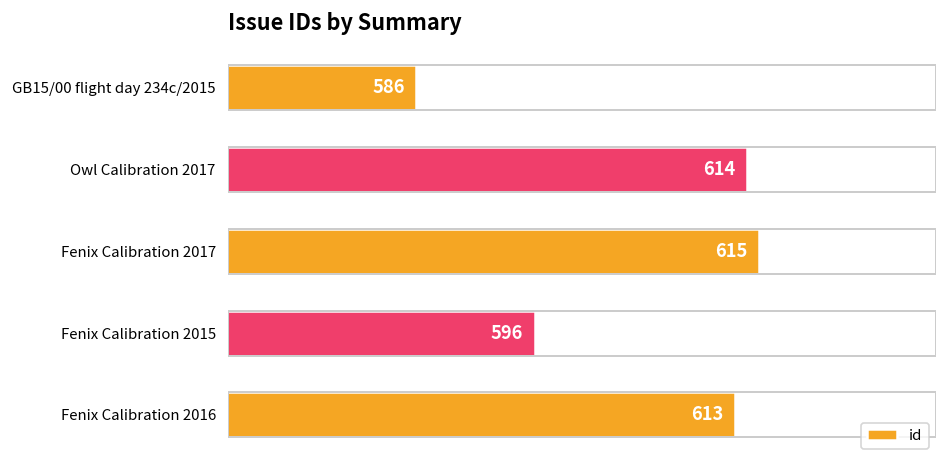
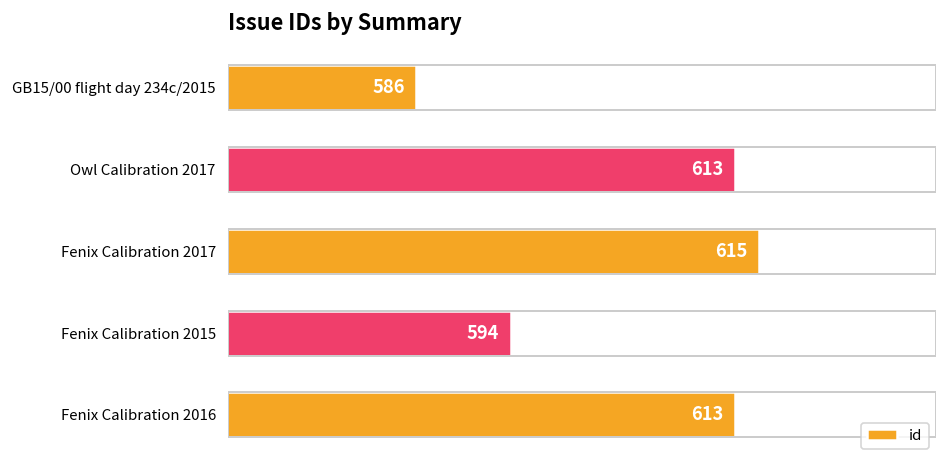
  {
    "GB15/00 flight day 234c/2015": 586,
-   "Owl Calibration 2017": 614,
+   "Owl Calibration 2017": 613,
    "Fenix Calibration 2017": 615,
-   "Fenix Calibration 2015": 596,
+   "Fenix Calibration 2015": 594,
    "Fenix Calibration 2016": 613
  }
